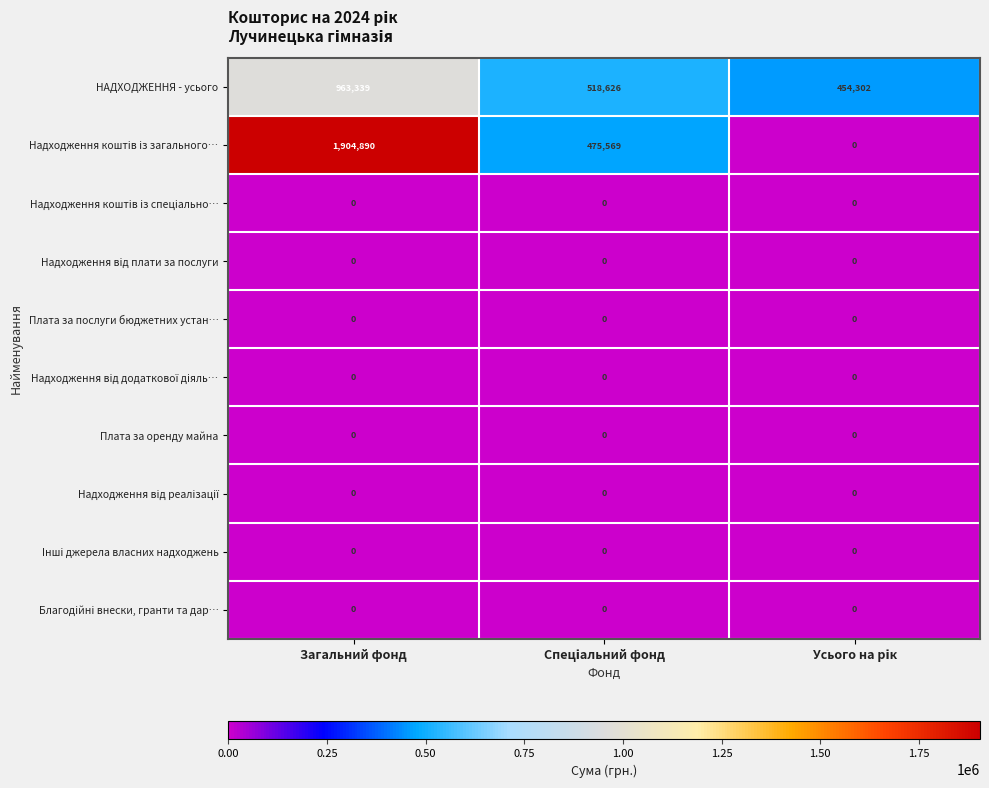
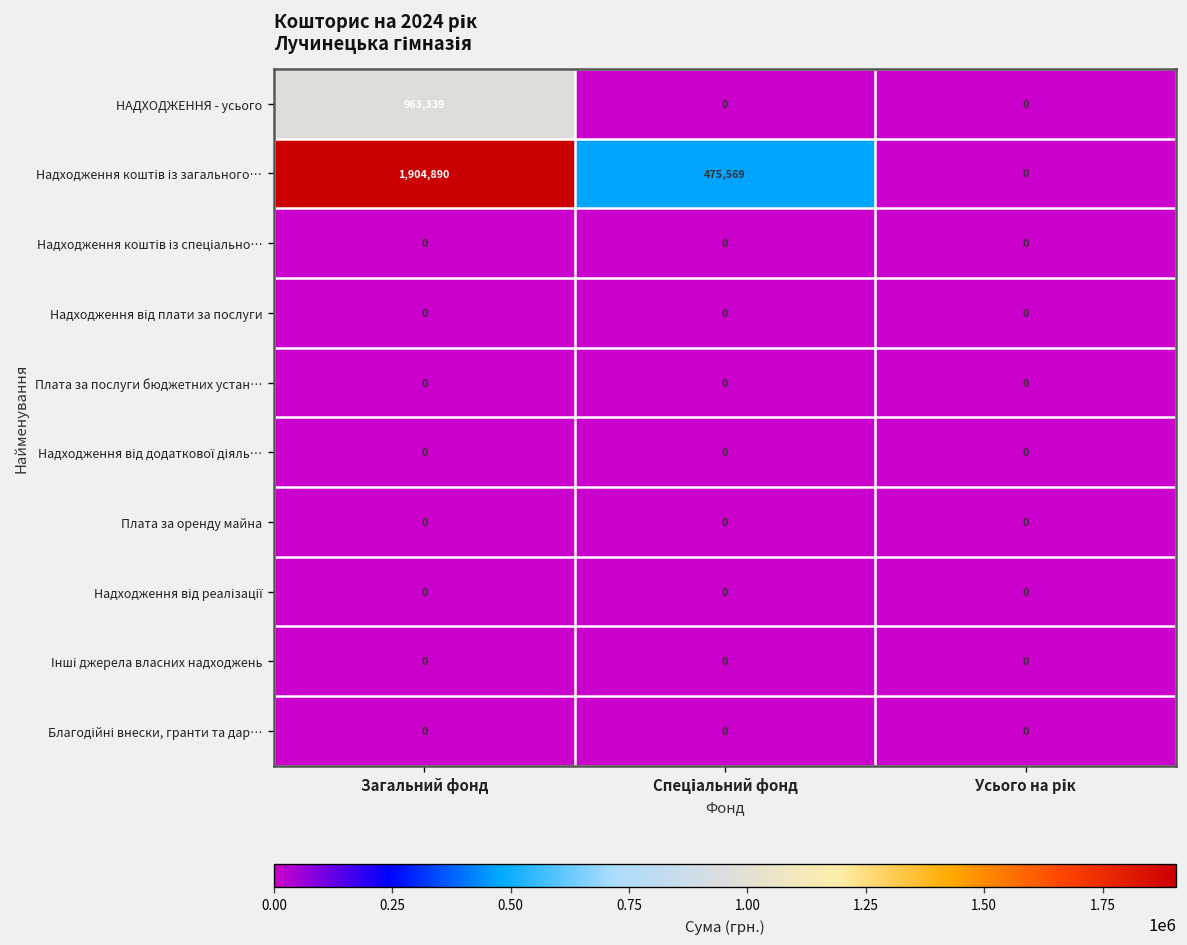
  {
    "НАДХОДЖЕННЯ - усього": {
-     "Спеціальний фонд": "518,626",
-     "Усього на рік": "454,302"
+     "Спеціальний фонд": "0",
+     "Усього на рік": "0"
    },
    "Надходження коштів із загального…": {
      "Загальний фонд": "1,904,890",
      "Спеціальний фонд": "475,569",
      "Усього на рік": "0"
    },
    "Надходження коштів із спеціально…": {
      "Загальний фонд": "0",
      "Спеціальний фонд": "0",
      "Усього на рік": "0"
    },
    "Надходження від плати за послуги": {
      "Загальний фонд": "0",
      "Спеціальний фонд": "0",
      "Усього на рік": "0"
    },
    "Плата за послуги бюджетних устан…": {
      "Загальний фонд": "0",
      "Спеціальний фонд": "0",
      "Усього на рік": "0"
    },
    "Надходження від додаткової діяль…": {
      "Загальний фонд": "0",
      "Спеціальний фонд": "0",
      "Усього на рік": "0"
    },
    "Плата за оренду майна": {
      "Загальний фонд": "0",
      "Спеціальний фонд": "0",
      "Усього на рік": "0"
    },
    "Надходження від реалізації": {
      "Загальний фонд": "0",
      "Спеціальний фонд": "0",
      "Усього на рік": "0"
    },
    "Інші джерела власних надходжень": {
      "Загальний фонд": "0",
      "Спеціальний фонд": "0",
      "Усього на рік": "0"
    },
    "Благодійні внески, гранти та дар…": {
      "Загальний фонд": "0",
      "Спеціальний фонд": "0",
      "Усього на рік": "0"
    }
  }
